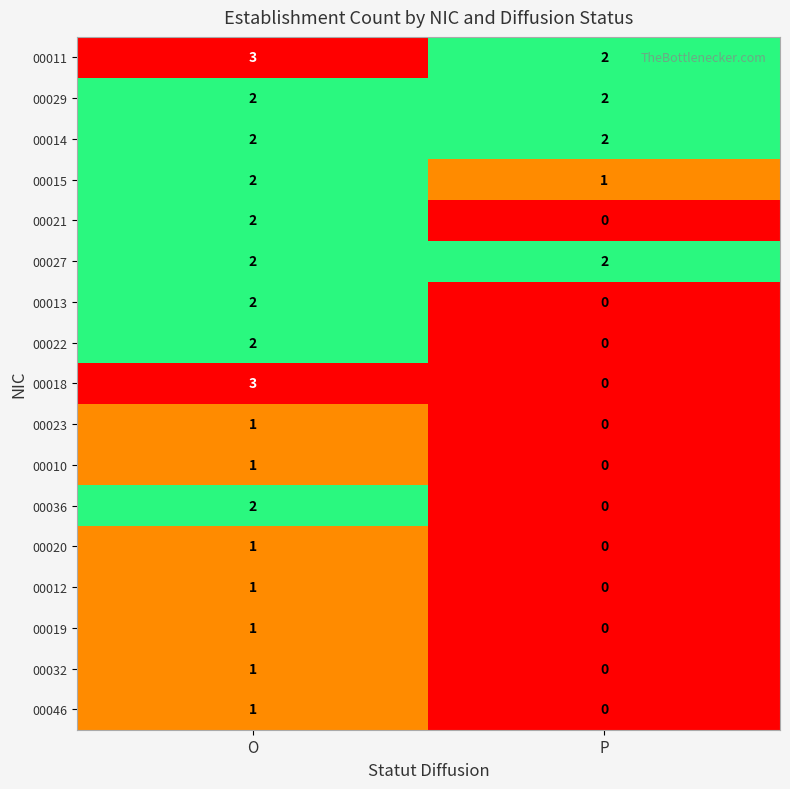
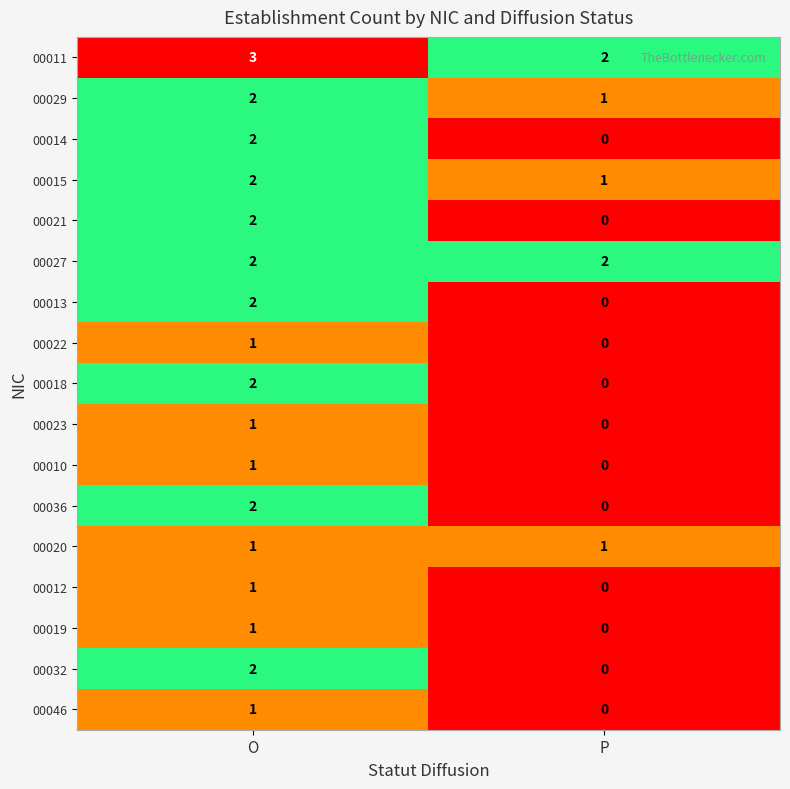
  {
    "00011": {
      "O": 3
    },
    "00029": {
      "O": 2,
-     "P": 2
+     "P": 1
    },
    "00014": {
      "O": 2,
-     "P": 2
+     "P": 0
    },
    "00015": {
      "O": 2,
      "P": 1
    },
    "00021": {
      "O": 2,
      "P": 0
    },
    "00027": {
      "O": 2,
      "P": 2
    },
    "00013": {
      "O": 2,
      "P": 0
    },
    "00022": {
-     "O": 2,
+     "O": 1,
      "P": 0
    },
    "00018": {
-     "O": 3,
+     "O": 2,
      "P": 0
    },
    "00023": {
      "O": 1,
      "P": 0
    },
    "00010": {
      "O": 1,
      "P": 0
    },
    "00036": {
      "O": 2,
      "P": 0
    },
    "00020": {
      "O": 1,
-     "P": 0
+     "P": 1
    },
    "00012": {
      "O": 1,
      "P": 0
    },
    "00019": {
      "O": 1,
      "P": 0
    },
    "00032": {
-     "O": 1,
+     "O": 2,
      "P": 0
    },
    "00046": {
      "O": 1,
      "P": 0
    }
  }
